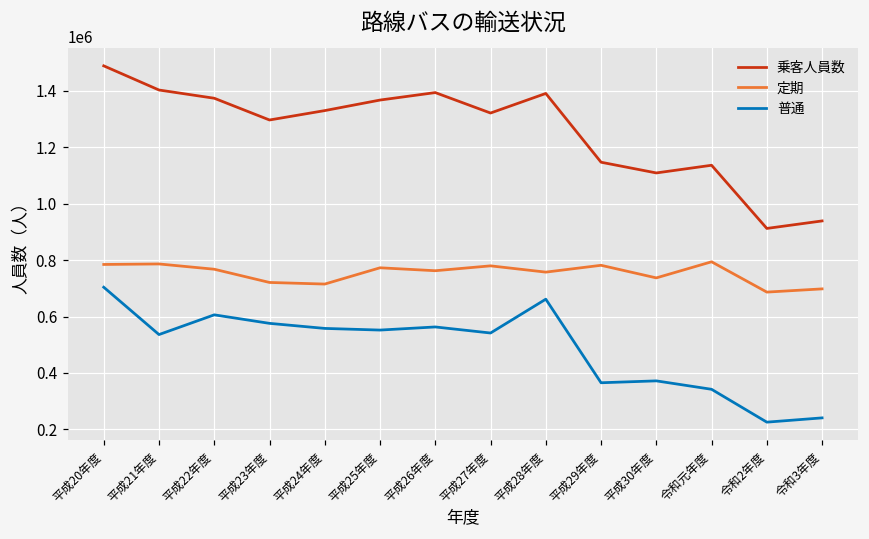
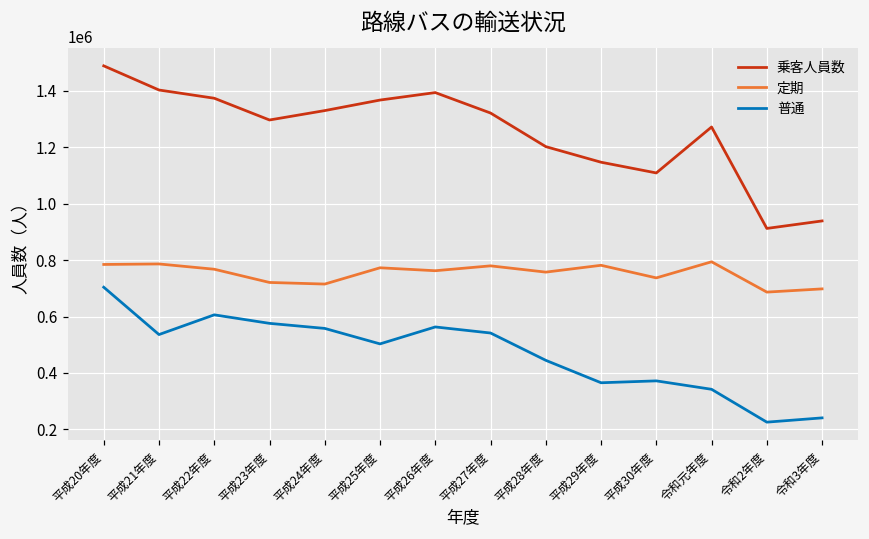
  {
    "乗客人員数": {
      "平成20年度": 1490000,
      "平成21年度": 1400000,
      "平成22年度": 1370000,
      "平成23年度": 1300000,
      "平成24年度": 1330000,
      "平成25年度": 1370000,
      "平成26年度": 1390000,
      "平成27年度": 1320000,
-     "平成28年度": 1390000,
+     "平成28年度": 1200000,
      "平成29年度": 1150000,
      "平成30年度": 1110000,
-     "令和元年度": 1140000,
+     "令和元年度": 1270000,
      "令和2年度": 910000,
      "令和3年度": 940000
    },
    "定期": {
      "平成20年度": 780000,
      "平成21年度": 790000,
      "平成22年度": 770000,
      "平成23年度": 720000,
      "平成24年度": 720000,
      "平成25年度": 770000,
      "平成26年度": 760000,
      "平成27年度": 780000,
      "平成28年度": 760000,
      "平成29年度": 780000,
      "平成30年度": 740000,
      "令和元年度": 790000,
      "令和2年度": 690000,
      "令和3年度": 700000
    },
    "普通": {
      "平成20年度": 700000,
      "平成21年度": 540000,
      "平成22年度": 610000,
      "平成23年度": 580000,
      "平成24年度": 560000,
-     "平成25年度": 550000,
+     "平成25年度": 500000,
      "平成26年度": 560000,
      "平成27年度": 540000,
-     "平成28年度": 660000,
+     "平成28年度": 440000,
      "平成29年度": 370000,
      "平成30年度": 370000,
      "令和元年度": 340000,
      "令和2年度": 230000,
      "令和3年度": 240000
    }
  }
